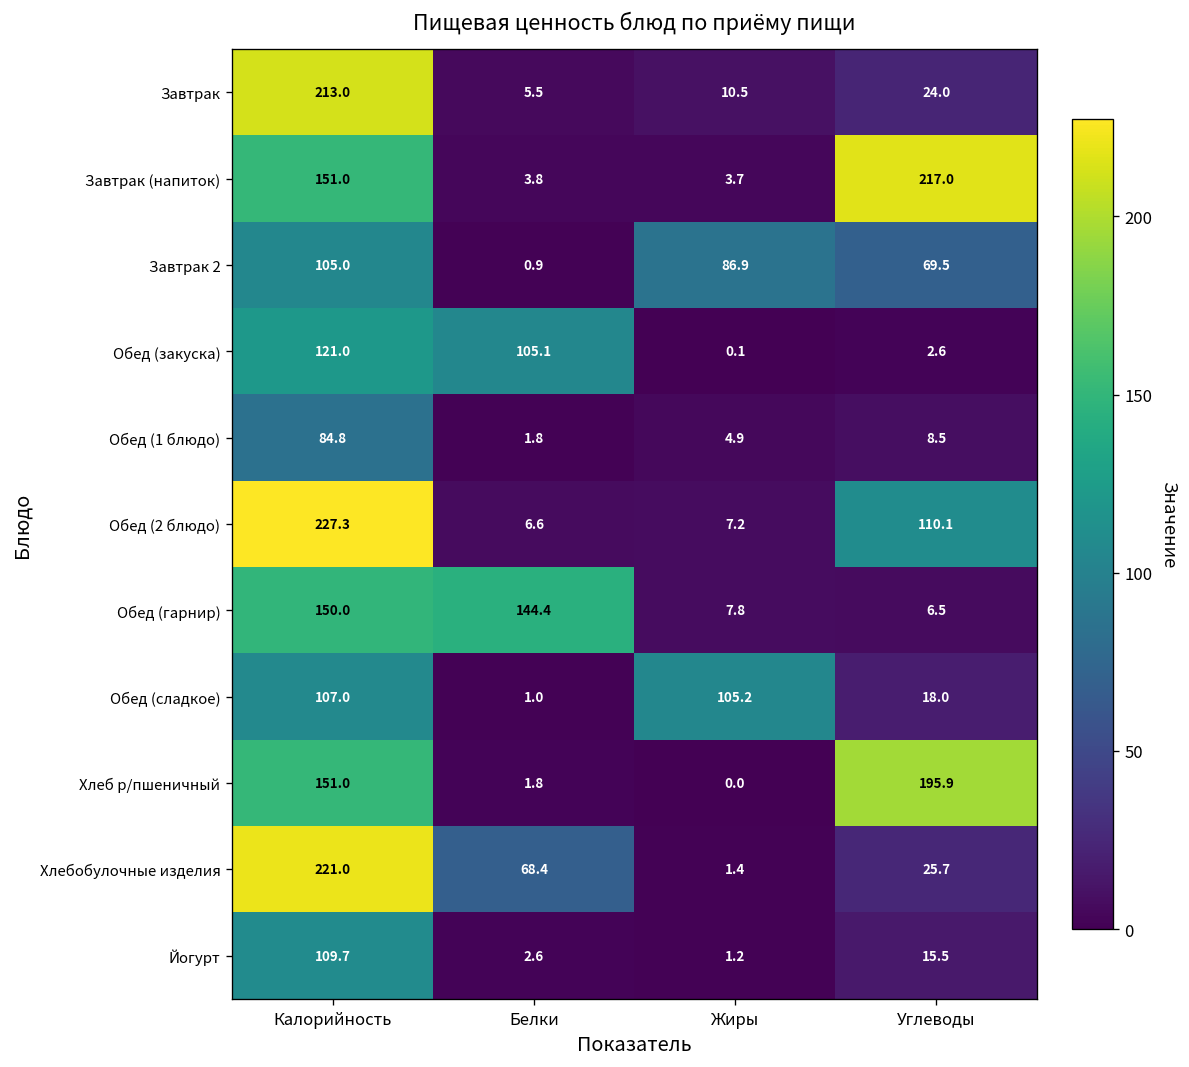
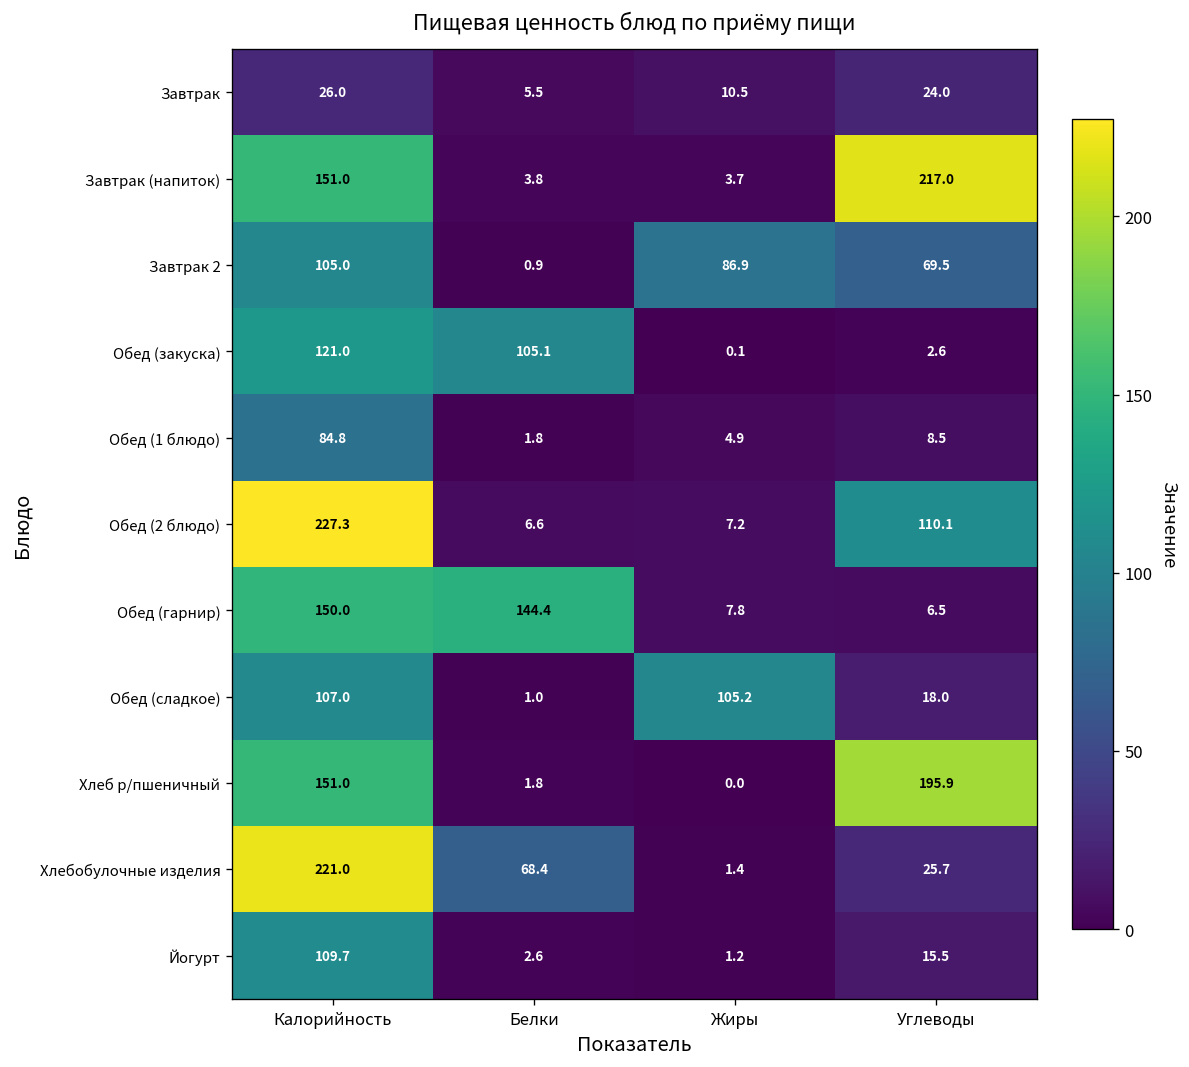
  {
    "Завтрак": {
-     "Калорийность": 213.0,
+     "Калорийность": 26.0,
      "Белки": 5.5,
      "Жиры": 10.5,
      "Углеводы": 24.0
    },
    "Завтрак (напиток)": {
      "Калорийность": 151.0,
      "Белки": 3.8,
      "Жиры": 3.7,
      "Углеводы": 217.0
    },
    "Завтрак 2": {
      "Калорийность": 105.0,
      "Белки": 0.9,
      "Жиры": 86.9,
      "Углеводы": 69.5
    },
    "Обед (закуска)": {
      "Калорийность": 121.0,
      "Белки": 105.1,
      "Жиры": 0.1,
      "Углеводы": 2.6
    },
    "Обед (1 блюдо)": {
      "Калорийность": 84.8,
      "Белки": 1.8,
      "Жиры": 4.9,
      "Углеводы": 8.5
    },
    "Обед (2 блюдо)": {
      "Калорийность": 227.3,
      "Белки": 6.6,
      "Жиры": 7.2,
      "Углеводы": 110.1
    },
    "Обед (гарнир)": {
      "Калорийность": 150.0,
      "Белки": 144.4,
      "Жиры": 7.8,
      "Углеводы": 6.5
    },
    "Обед (сладкое)": {
      "Калорийность": 107.0,
      "Белки": 1.0,
      "Жиры": 105.2,
      "Углеводы": 18.0
    },
    "Хлеб р/пшеничный": {
      "Калорийность": 151.0,
      "Белки": 1.8,
      "Жиры": 0.0,
      "Углеводы": 195.9
    },
    "Хлебобулочные изделия": {
      "Калорийность": 221.0,
      "Белки": 68.4,
      "Жиры": 1.4,
      "Углеводы": 25.7
    },
    "Йогурт": {
      "Калорийность": 109.7,
      "Белки": 2.6,
      "Жиры": 1.2,
      "Углеводы": 15.5
    }
  }
